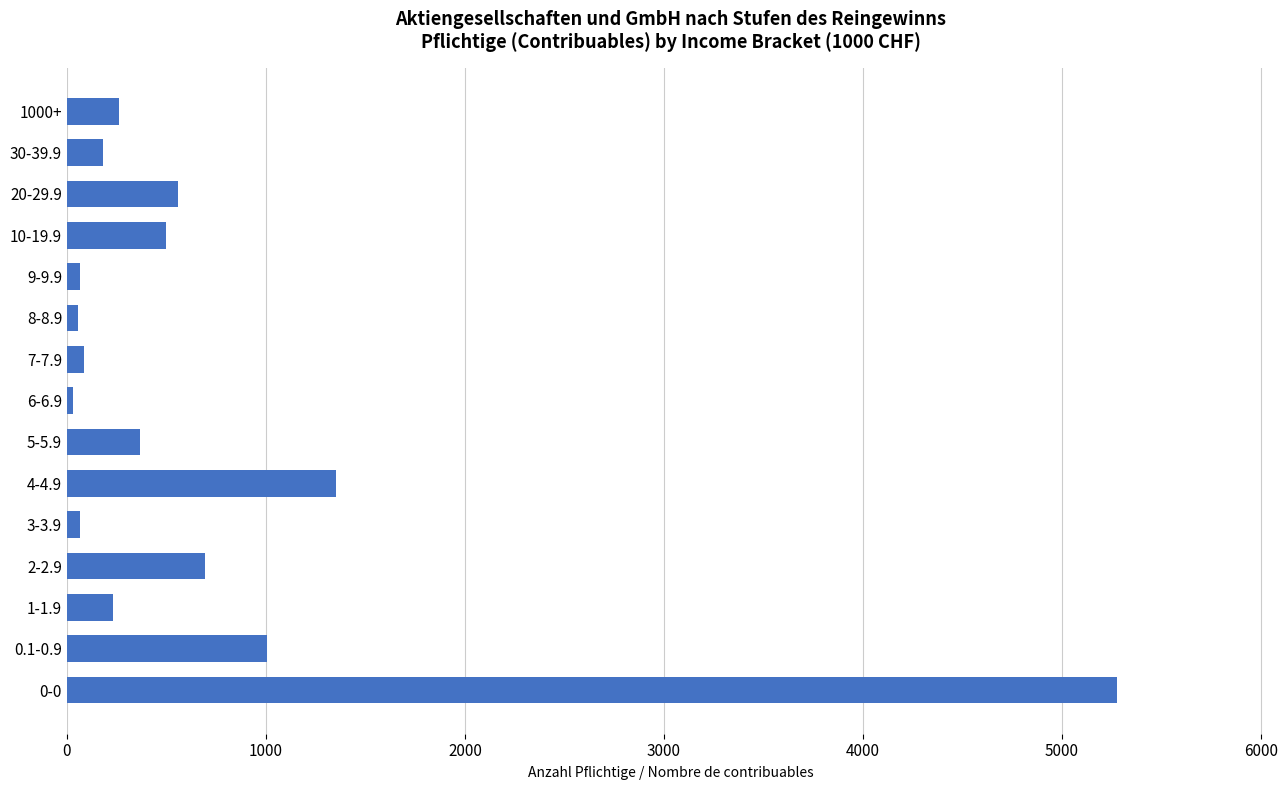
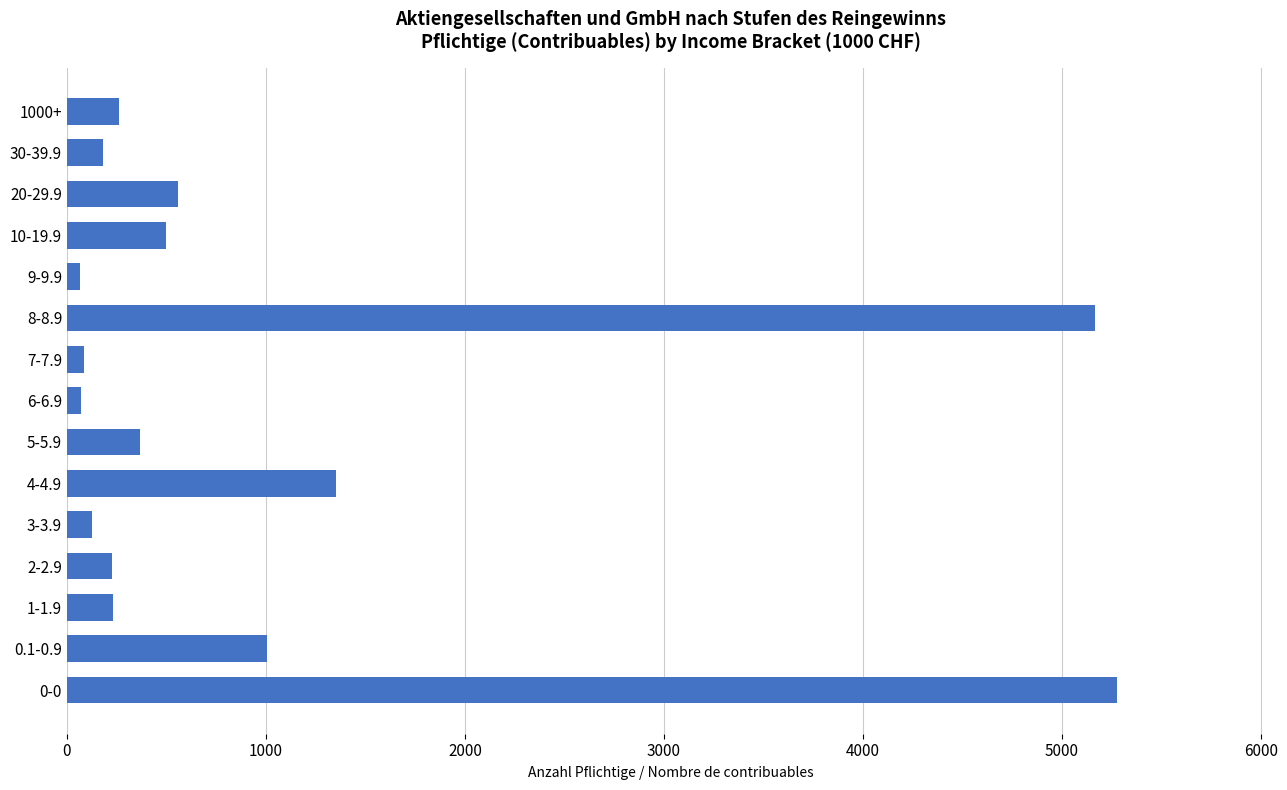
  {
    "1000+": 260,
    "30-39.9": 180,
    "20-29.9": 560,
    "10-19.9": 500,
    "9-9.9": 70,
-   "8-8.9": 60,
+   "8-8.9": 5170,
    "7-7.9": 90,
-   "6-6.9": 30,
+   "6-6.9": 70,
    "5-5.9": 370,
    "4-4.9": 1350,
-   "3-3.9": 60,
-   "2-2.9": 690,
+   "3-3.9": 130,
+   "2-2.9": 230,
    "1-1.9": 230,
    "0.1-0.9": 1000,
    "0-0": 5280
  }
